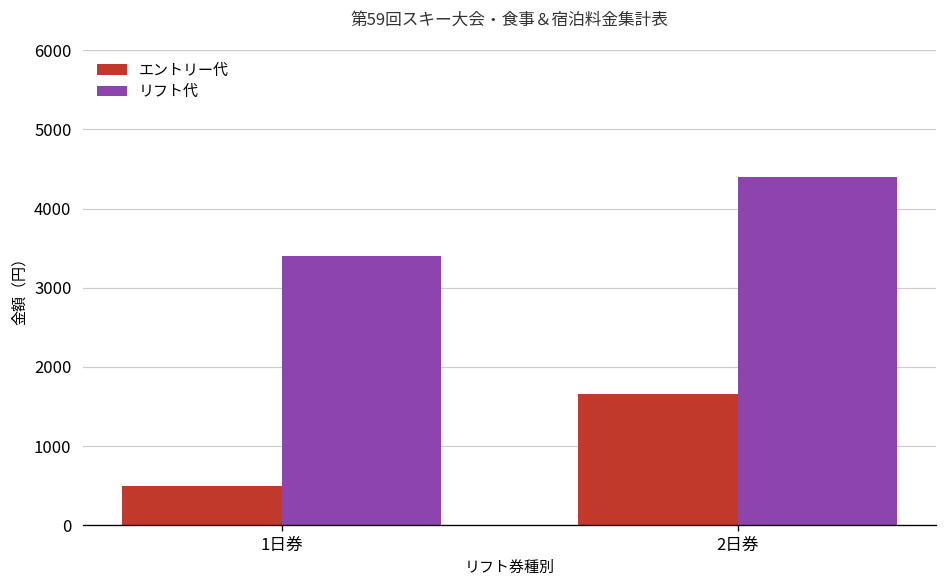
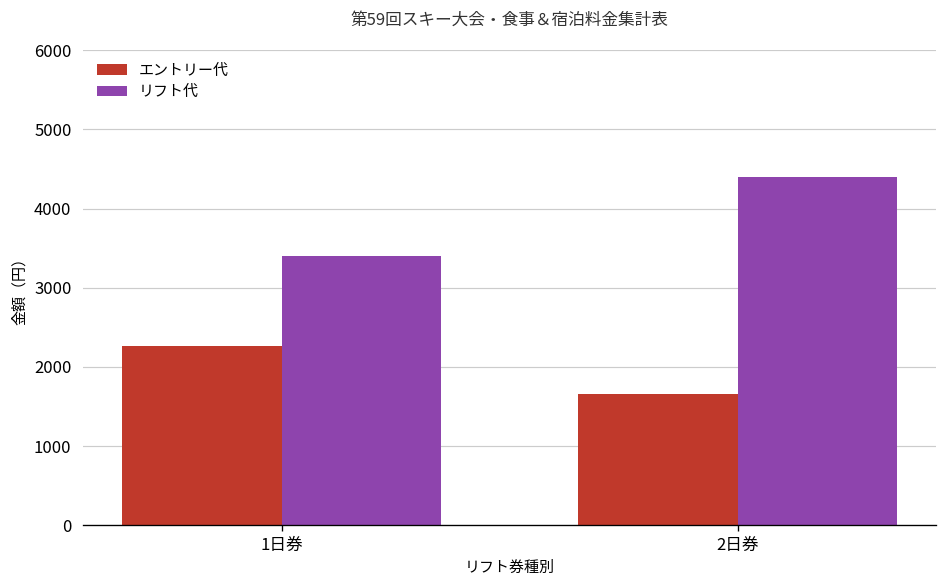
  {
    "エントリー代": {
-     "1日券": 500,
+     "1日券": 2300,
      "2日券": 1700
    },
    "リフト代": {
      "1日券": 3400,
      "2日券": 4400
    }
  }
